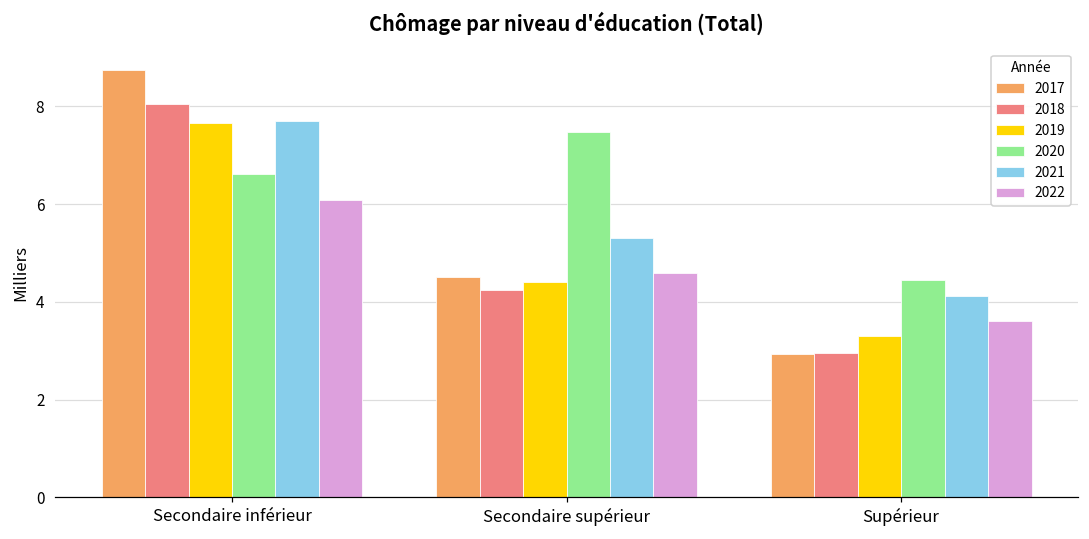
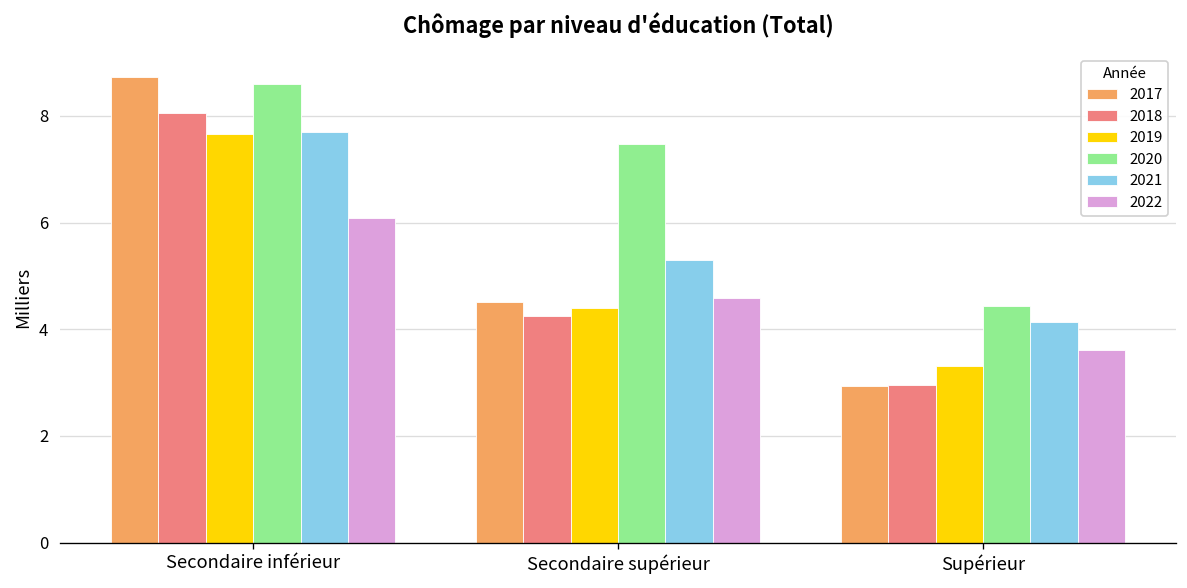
  {
    "2019": {
      "Secondaire inférieur": 7.7,
      "Secondaire supérieur": 4.4,
      "Supérieur": 3.3
    },
    "2020": {
-     "Secondaire inférieur": 6.6,
+     "Secondaire inférieur": 8.6,
      "Secondaire supérieur": 7.5,
      "Supérieur": 4.4
    },
    "2021": {
      "Secondaire inférieur": 7.7,
      "Secondaire supérieur": 5.3,
      "Supérieur": 4.1
    },
    "2022": {
      "Secondaire inférieur": 6.1,
      "Secondaire supérieur": 4.6,
      "Supérieur": 3.6
    }
  }
